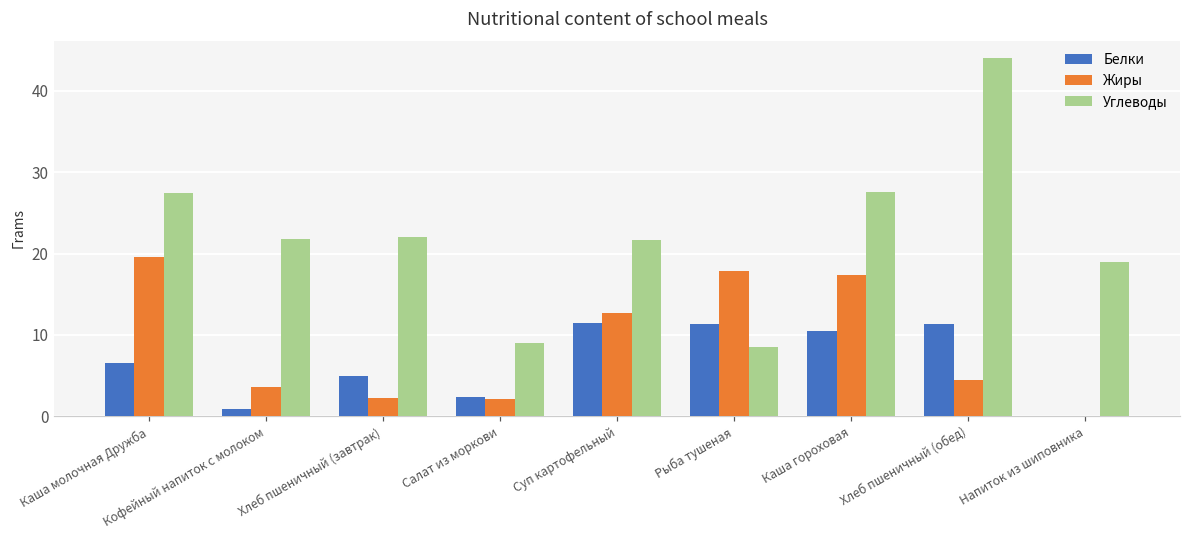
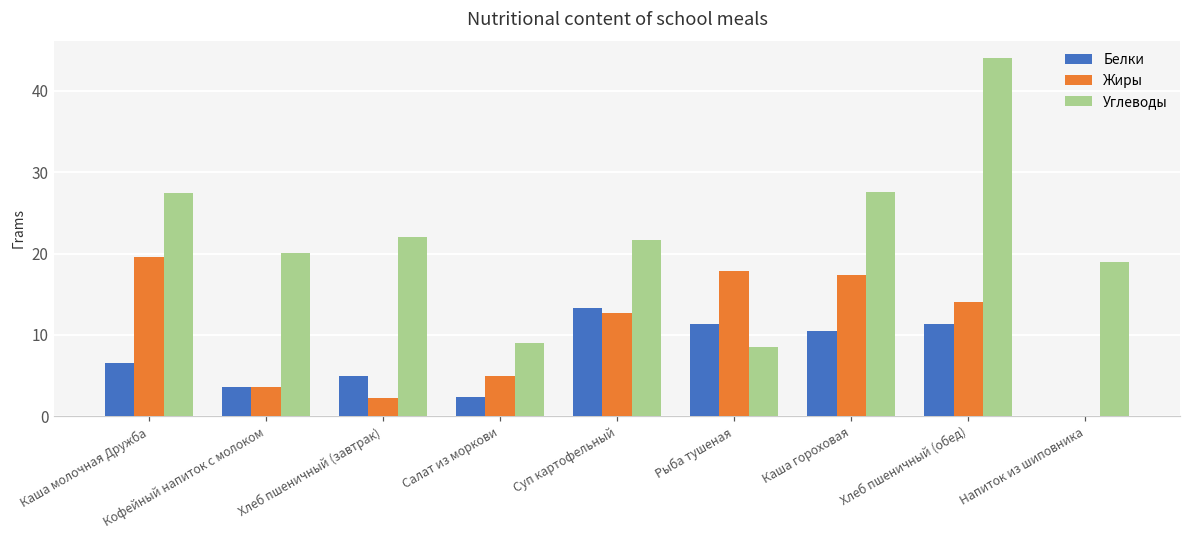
  {
    "Белки": {
      "Каша молочная Дружба": 7,
-     "Кофейный напиток с молоком": 1,
+     "Кофейный напиток с молоком": 4,
      "Хлеб пшеничный (завтрак)": 5,
      "Салат из моркови": 2,
-     "Суп картофельный": 12,
+     "Суп картофельный": 13,
      "Рыба тушеная": 11,
      "Каша гороховая": 11,
      "Хлеб пшеничный (обед)": 11,
      "Напиток из шиповника": 0
    },
    "Жиры": {
      "Каша молочная Дружба": 20,
      "Кофейный напиток с молоком": 4,
      "Хлеб пшеничный (завтрак)": 2,
-     "Салат из моркови": 2,
+     "Салат из моркови": 5,
      "Суп картофельный": 13,
      "Рыба тушеная": 18,
      "Каша гороховая": 17,
-     "Хлеб пшеничный (обед)": 5,
+     "Хлеб пшеничный (обед)": 14,
      "Напиток из шиповника": 0
    },
    "Углеводы": {
      "Каша молочная Дружба": 28,
-     "Кофейный напиток с молоком": 22,
+     "Кофейный напиток с молоком": 20,
      "Хлеб пшеничный (завтрак)": 22,
      "Салат из моркови": 9,
      "Суп картофельный": 22,
      "Рыба тушеная": 9,
      "Каша гороховая": 28,
      "Хлеб пшеничный (обед)": 44,
      "Напиток из шиповника": 19
    }
  }
